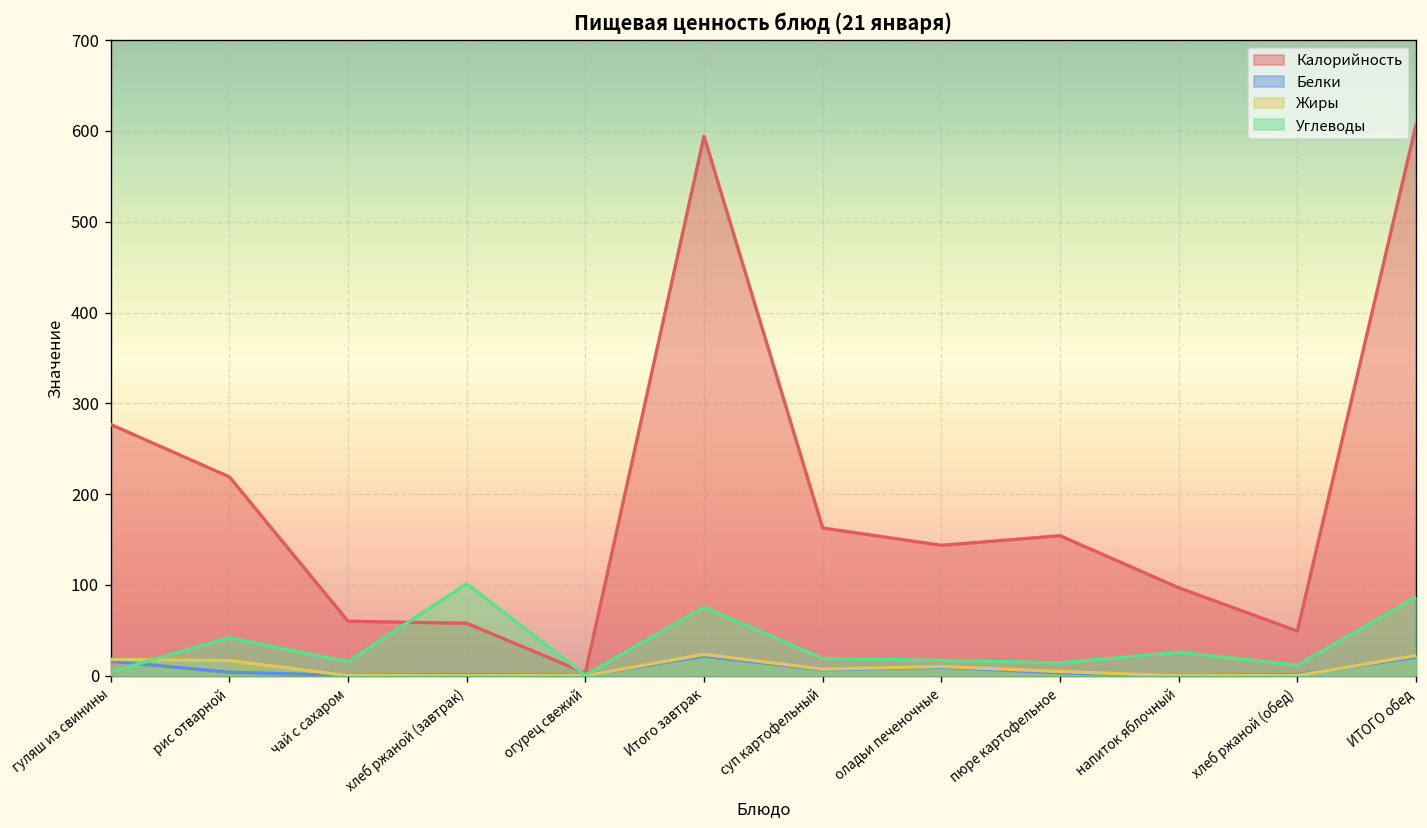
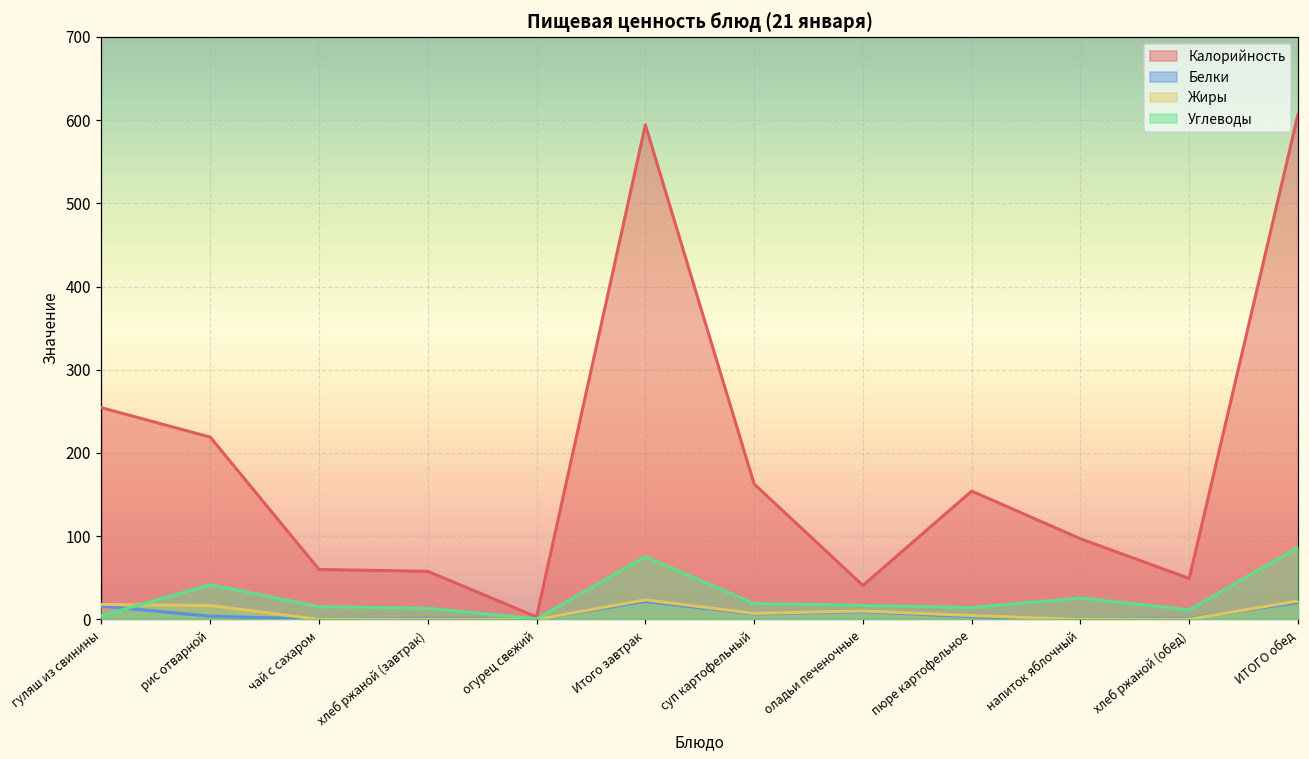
  {
    "Калорийность": {
-     "гуляш из свинины": 280,
+     "гуляш из свинины": 250,
      "рис отварной": 220,
      "чай с сахаром": 60,
      "хлеб ржаной (завтрак)": 60,
      "Итого завтрак": 590,
      "суп картофельный": 160,
-     "оладьи печеночные": 140,
+     "оладьи печеночные": 40,
      "пюре картофельное": 150,
      "напиток яблочный": 100,
      "хлеб ржаной (обед)": 50,
      "ИТОГО обед": 610
    },
    "Белки": {
      "рис отварной": 0
    },
    "Жиры": {
      "рис отварной": 20
    },
    "Углеводы": {
      "гуляш из свинины": 0,
      "рис отварной": 40,
      "чай с сахаром": 20,
-     "хлеб ржаной (завтрак)": 100,
+     "хлеб ржаной (завтрак)": 10,
      "Итого завтрак": 80,
      "суп картофельный": 20,
      "оладьи печеночные": 20,
      "пюре картофельное": 10,
      "напиток яблочный": 30,
      "хлеб ржаной (обед)": 10,
      "ИТОГО обед": 90
    }
  }
